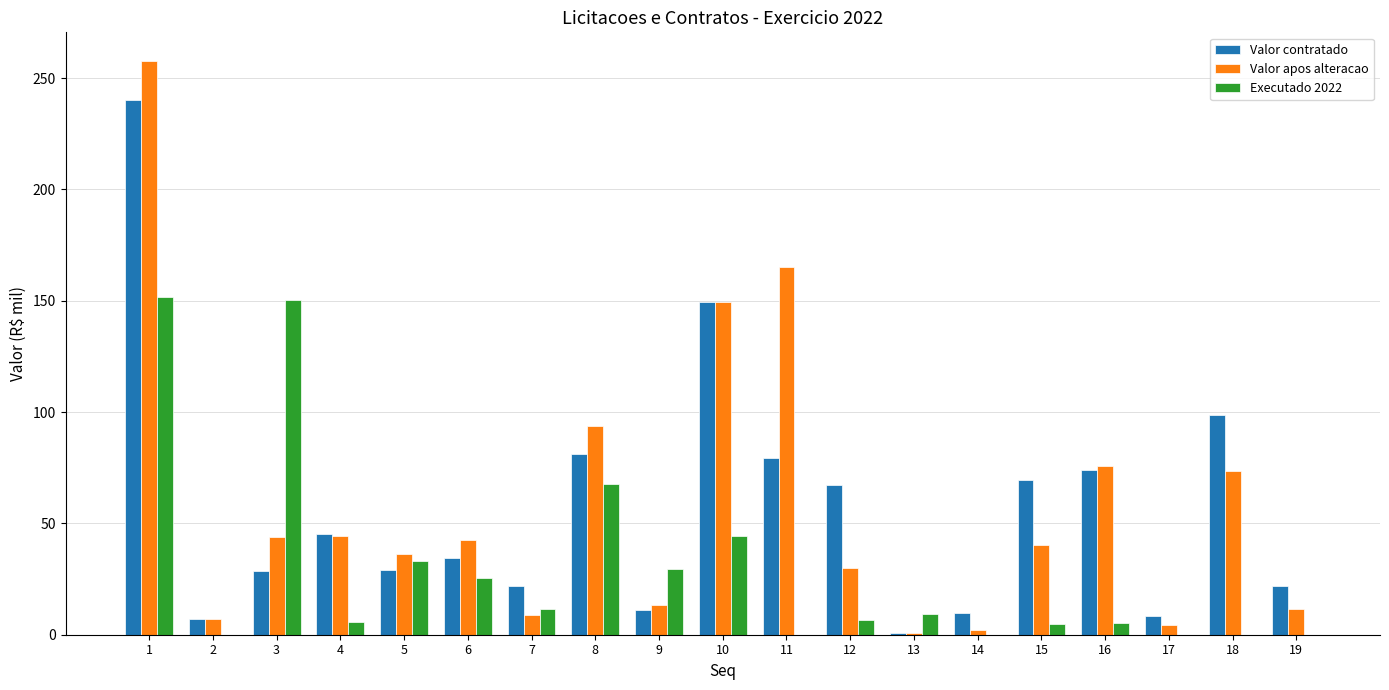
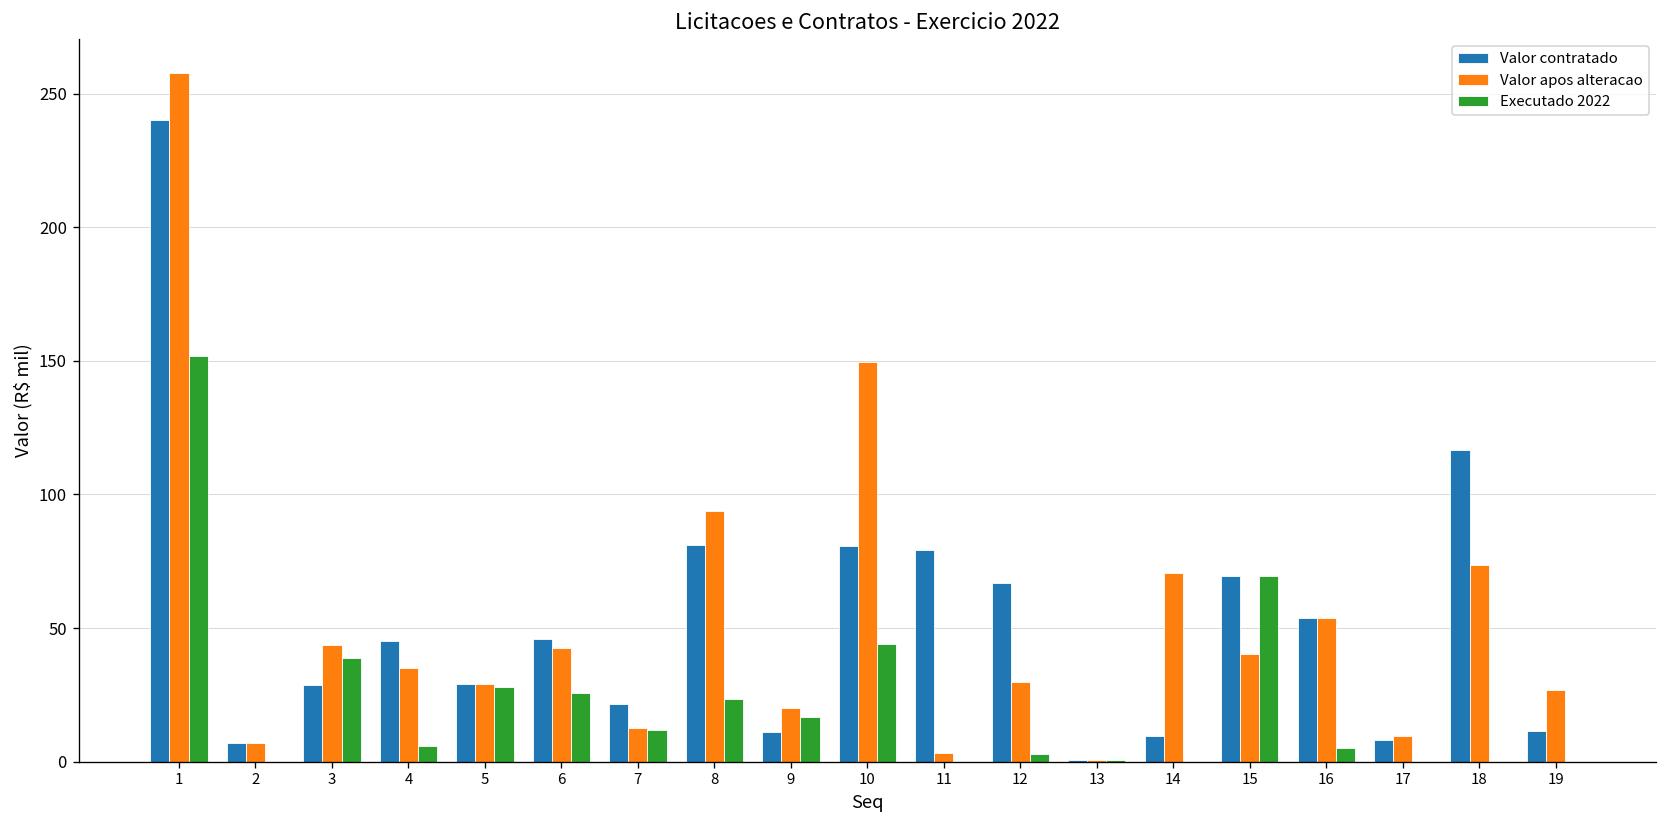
  {
    "Valor contratado": {
      "1": 240,
      "2": 7,
      "3": 29,
      "4": 45,
      "5": 29,
-     "6": 34,
+     "6": 46,
      "7": 22,
      "8": 81,
      "9": 11,
-     "10": 149,
+     "10": 81,
      "11": 79,
      "12": 67,
      "14": 10,
      "15": 69,
-     "16": 74,
+     "16": 54,
      "17": 8,
-     "18": 98,
-     "19": 22
+     "18": 116,
+     "19": 11
    },
    "Valor apos alteracao": {
      "1": 258,
      "2": 7,
      "3": 44,
-     "4": 44,
-     "5": 36,
+     "4": 35,
+     "5": 29,
      "6": 42,
-     "7": 9,
+     "7": 13,
      "8": 94,
-     "9": 14,
+     "9": 20,
      "10": 149,
-     "11": 165,
+     "11": 3,
      "12": 30,
-     "14": 2,
+     "14": 71,
      "15": 40,
-     "16": 76,
-     "17": 4,
+     "16": 54,
+     "17": 9,
      "18": 74,
-     "19": 11
+     "19": 27
    },
    "Executado 2022": {
      "1": 152,
      "2": 0,
-     "3": 150,
+     "3": 39,
      "4": 6,
-     "5": 33,
+     "5": 28,
      "6": 26,
      "7": 12,
-     "8": 68,
-     "9": 30,
+     "8": 23,
+     "9": 17,
      "10": 44,
      "11": 0,
-     "12": 7,
-     "13": 9,
+     "12": 3,
+     "13": 1,
      "14": 0,
-     "15": 5,
+     "15": 69,
      "16": 5,
      "17": 0,
      "18": 0,
      "19": 0
    }
  }
